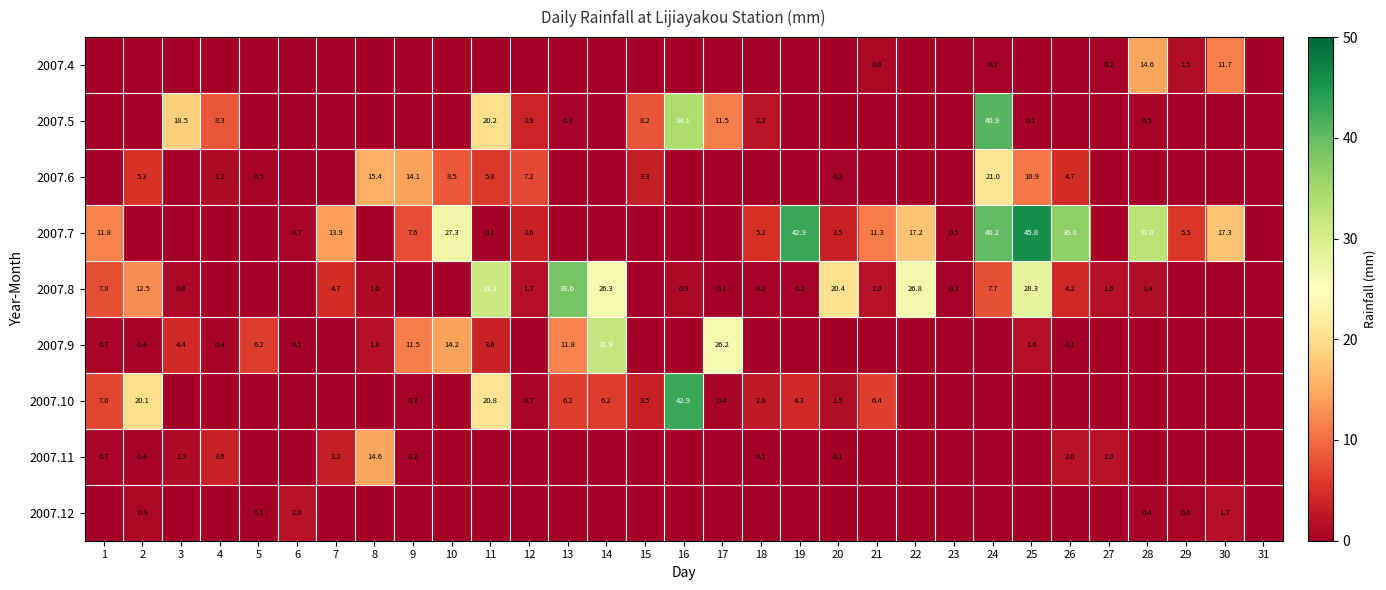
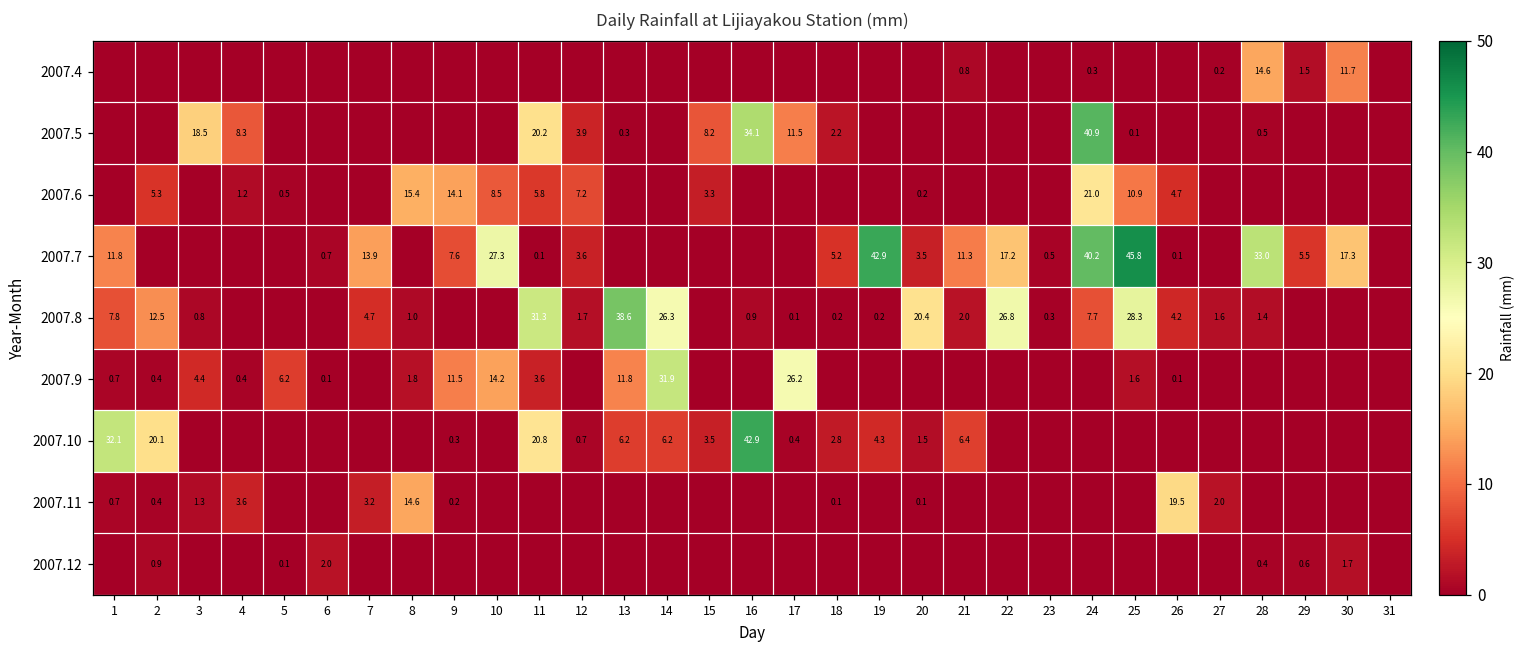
  {
    "2007.4": {
      "21": 0.8,
      "24": 0.3,
      "27": 0.2,
      "28": 14.6,
      "29": 1.5,
      "30": 11.7
    },
    "2007.5": {
      "3": 18.5,
      "4": 8.3,
      "11": 20.2,
      "12": 3.9,
      "13": 0.3,
      "15": 8.2,
      "16": 34.1,
      "17": 11.5,
      "18": 2.2,
      "24": 40.9,
      "25": 0.1,
      "28": 0.5
    },
    "2007.6": {
      "2": 5.3,
      "4": 1.2,
      "5": 0.5,
      "8": 15.4,
      "9": 14.1,
      "10": 8.5,
      "11": 5.8,
      "12": 7.2,
      "15": 3.3,
      "20": 0.2,
      "24": 21.0,
      "25": 10.9,
      "26": 4.7
    },
    "2007.7": {
      "1": 11.8,
      "6": 0.7,
      "7": 13.9,
      "9": 7.6,
      "10": 27.3,
      "11": 0.1,
      "12": 3.6,
      "18": 5.2,
      "19": 42.9,
      "20": 3.5,
      "21": 11.3,
      "22": 17.2,
      "23": 0.5,
      "24": 40.2,
      "25": 45.8,
-     "26": 36.8,
+     "26": 0.1,
      "28": 33.0,
      "29": 5.5,
      "30": 17.3
    },
    "2007.8": {
      "1": 7.8,
      "2": 12.5,
      "3": 0.8,
      "7": 4.7,
      "8": 1.0,
      "11": 31.3,
      "12": 1.7,
      "13": 38.6,
      "14": 26.3,
      "16": 0.9,
      "17": 0.1,
      "18": 0.2,
      "19": 0.2,
      "20": 20.4,
      "21": 2.0,
      "22": 26.8,
      "23": 0.3,
      "24": 7.7,
      "25": 28.3,
      "26": 4.2,
      "27": 1.6,
      "28": 1.4
    },
    "2007.9": {
      "1": 0.7,
      "2": 0.4,
      "3": 4.4,
      "4": 0.4,
      "5": 6.2,
      "6": 0.1,
      "8": 1.8,
      "9": 11.5,
      "10": 14.2,
      "11": 3.6,
      "13": 11.8,
      "14": 31.9,
      "17": 26.2,
      "25": 1.6,
      "26": 0.1
    },
    "2007.10": {
-     "1": 7.0,
+     "1": 32.1,
      "2": 20.1,
      "9": 0.3,
      "11": 20.8,
      "12": 0.7,
      "13": 6.2,
      "14": 6.2,
      "15": 3.5,
      "16": 42.9,
      "17": 0.4,
      "18": 2.8,
      "19": 4.3,
      "20": 1.5,
      "21": 6.4
    },
    "2007.11": {
      "1": 0.7,
      "2": 0.4,
      "3": 1.3,
      "4": 3.6,
      "7": 3.2,
      "8": 14.6,
      "9": 0.2,
      "18": 0.1,
      "20": 0.1,
-     "26": 2.0,
+     "26": 19.5,
      "27": 2.0
    },
    "2007.12": {
      "2": 0.9,
      "5": 0.1,
      "6": 2.0,
      "28": 0.4,
      "29": 0.6,
      "30": 1.7
    }
  }
